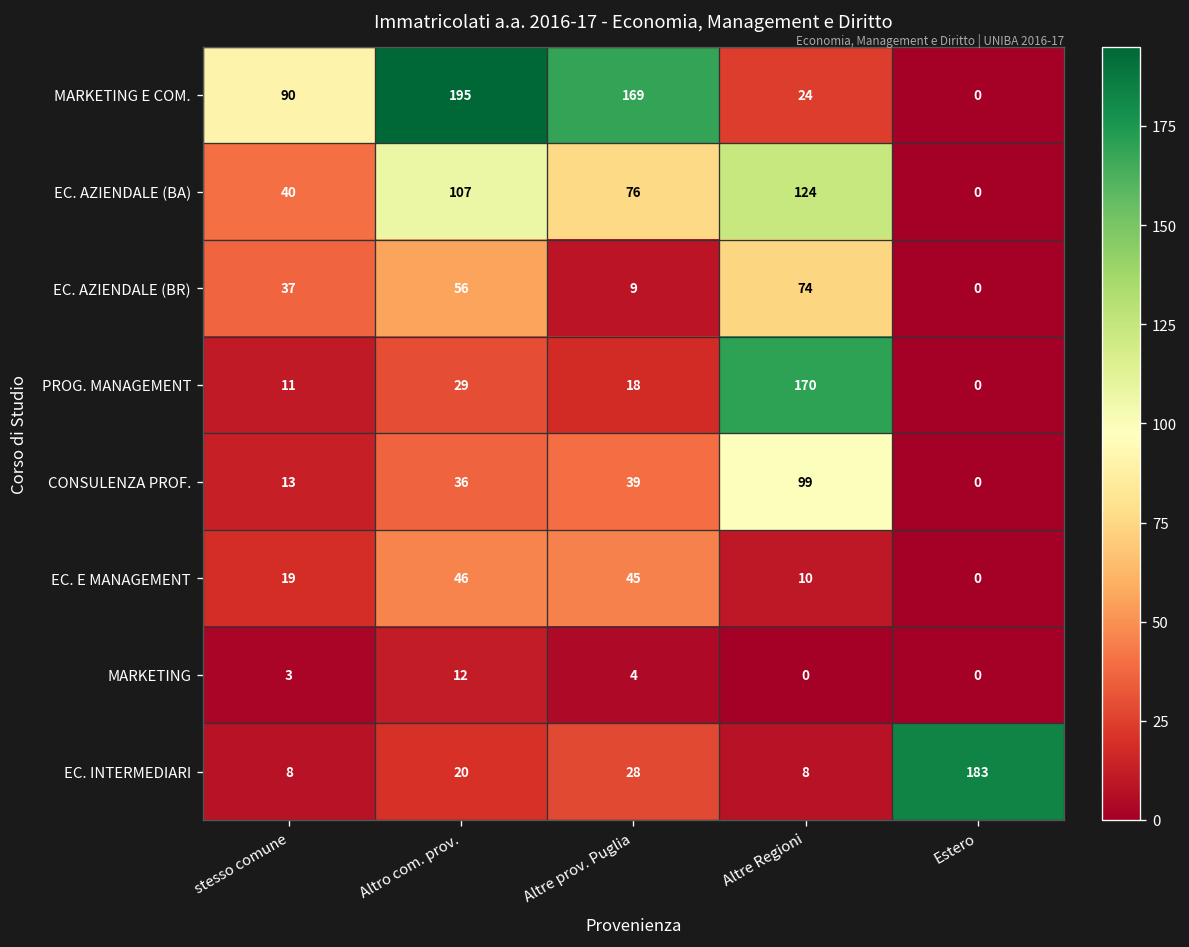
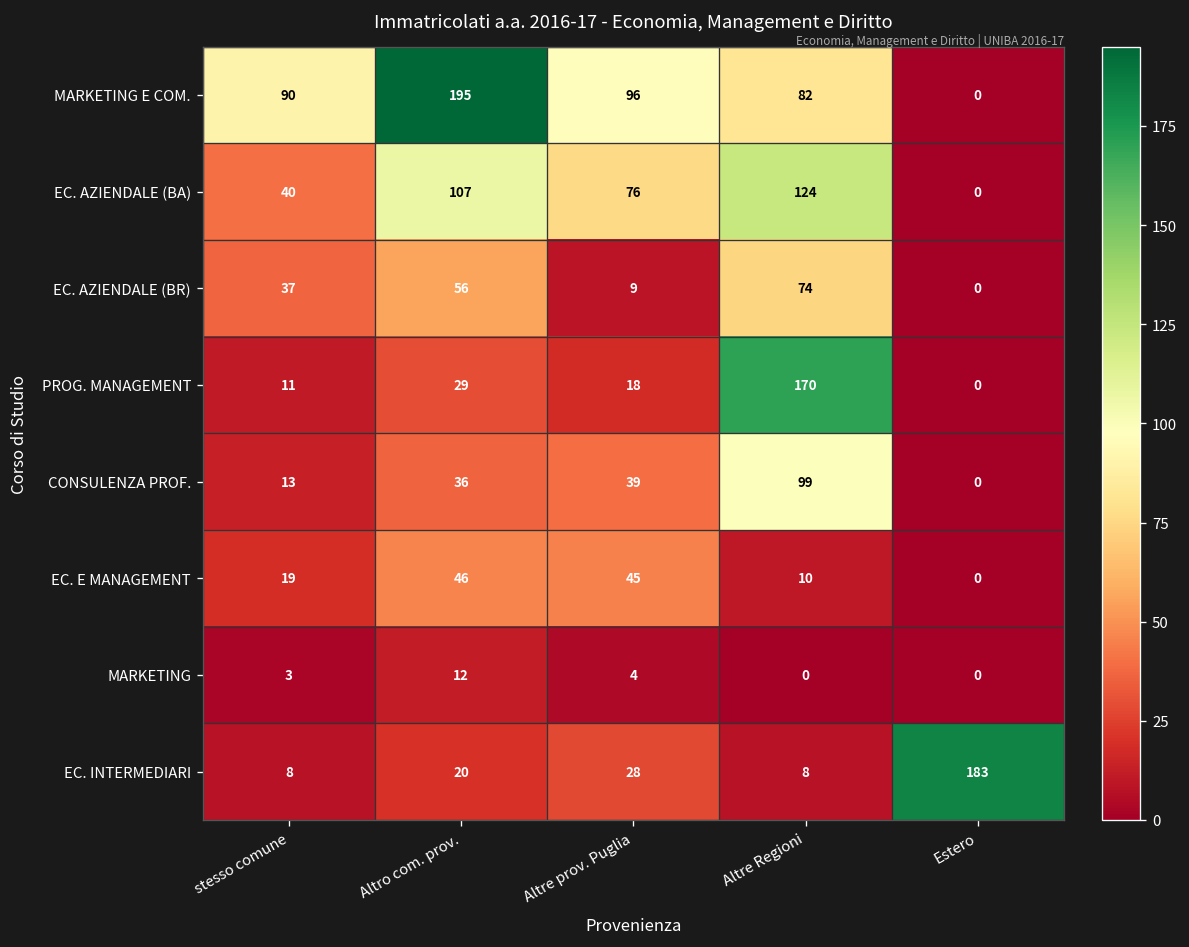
  {
    "MARKETING E COM.": {
      "stesso comune": 90,
      "Altro com. prov.": 195,
-     "Altre prov. Puglia": 169,
-     "Altre Regioni": 24,
+     "Altre prov. Puglia": 96,
+     "Altre Regioni": 82,
      "Estero": 0
    },
    "EC. AZIENDALE (BA)": {
      "stesso comune": 40,
      "Altro com. prov.": 107,
      "Altre prov. Puglia": 76,
      "Altre Regioni": 124,
      "Estero": 0
    },
    "EC. AZIENDALE (BR)": {
      "stesso comune": 37,
      "Altro com. prov.": 56,
      "Altre prov. Puglia": 9,
      "Altre Regioni": 74,
      "Estero": 0
    },
    "PROG. MANAGEMENT": {
      "stesso comune": 11,
      "Altro com. prov.": 29,
      "Altre prov. Puglia": 18,
      "Altre Regioni": 170,
      "Estero": 0
    },
    "CONSULENZA PROF.": {
      "stesso comune": 13,
      "Altro com. prov.": 36,
      "Altre prov. Puglia": 39,
      "Altre Regioni": 99,
      "Estero": 0
    },
    "EC. E MANAGEMENT": {
      "stesso comune": 19,
      "Altro com. prov.": 46,
      "Altre prov. Puglia": 45,
      "Altre Regioni": 10,
      "Estero": 0
    },
    "MARKETING": {
      "stesso comune": 3,
      "Altro com. prov.": 12,
      "Altre prov. Puglia": 4,
      "Altre Regioni": 0,
      "Estero": 0
    },
    "EC. INTERMEDIARI": {
      "stesso comune": 8,
      "Altro com. prov.": 20,
      "Altre prov. Puglia": 28,
      "Altre Regioni": 8,
      "Estero": 183
    }
  }
